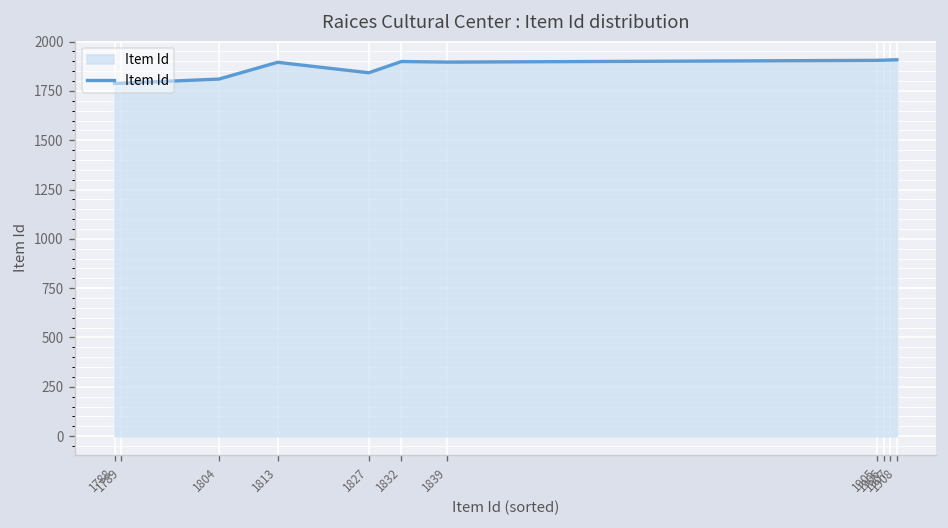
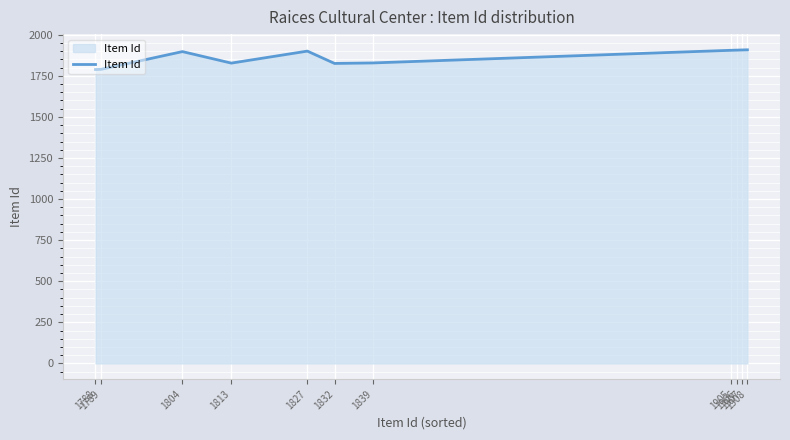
  {
-   "1804": 1810,
-   "1813": 1900,
-   "1827": 1840,
-   "1832": 1900,
-   "1839": 1900,
+   "1804": 1900,
+   "1813": 1830,
+   "1827": 1900,
+   "1832": 1830,
+   "1839": 1830,
    "1905": 1910,
    "1906": 1910,
    "1907": 1910,
    "1908": 1910
  }
